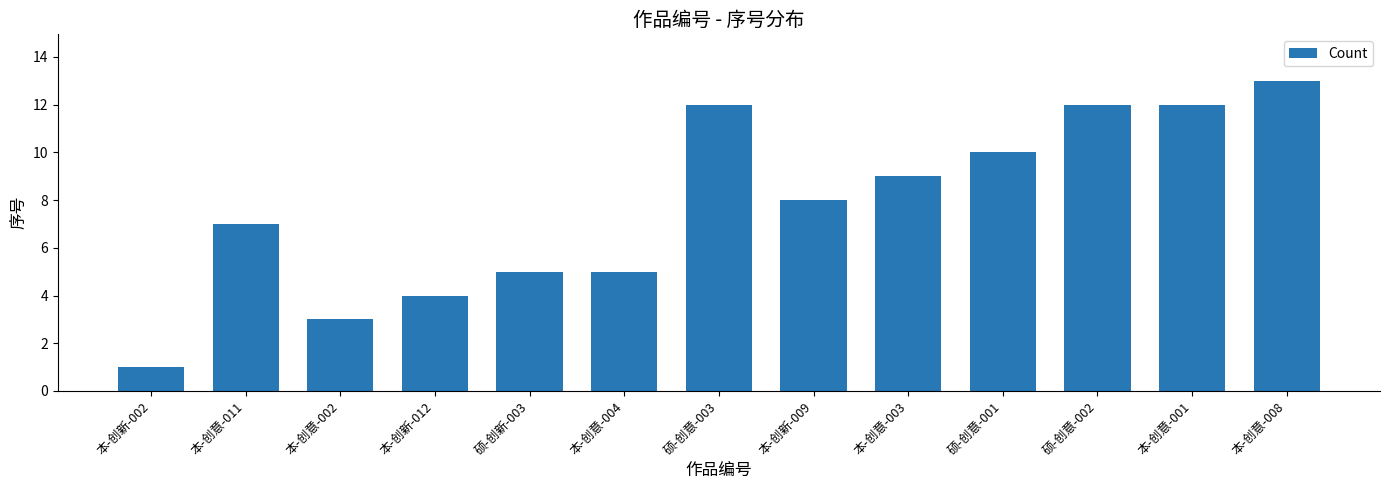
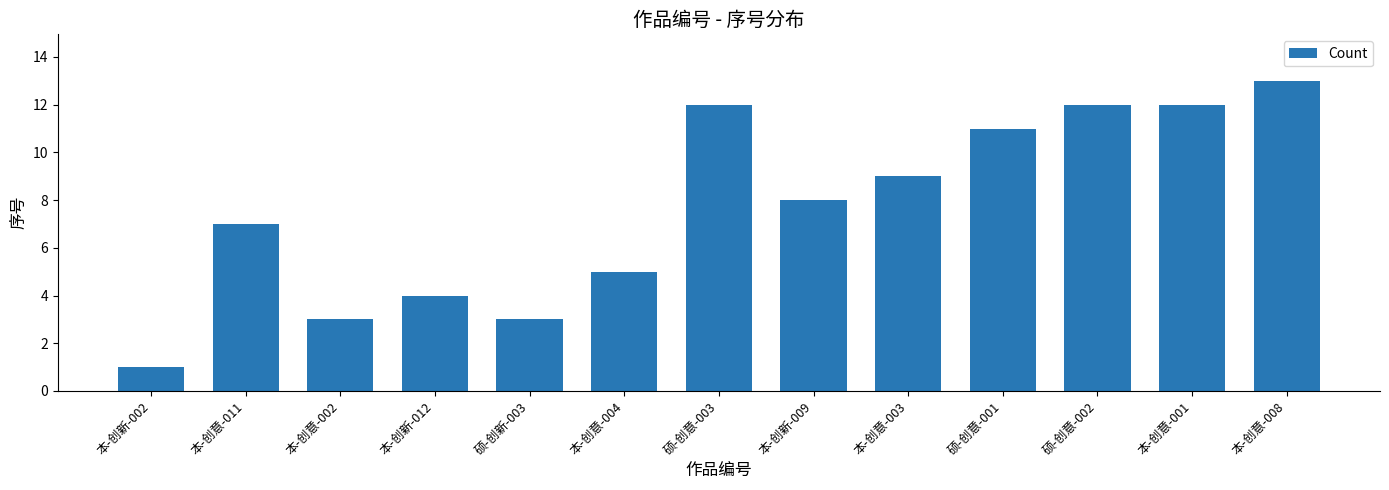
  {
    "本-创新-002": 1,
    "本-创意-011": 7,
    "本-创意-002": 3,
    "本-创新-012": 4,
-   "硕-创新-003": 5,
+   "硕-创新-003": 3,
    "本-创意-004": 5,
    "硕-创意-003": 12,
    "本-创新-009": 8,
    "本-创意-003": 9,
-   "硕-创意-001": 10,
+   "硕-创意-001": 11,
    "硕-创意-002": 12,
    "本-创意-001": 12,
    "本-创意-008": 13
  }
